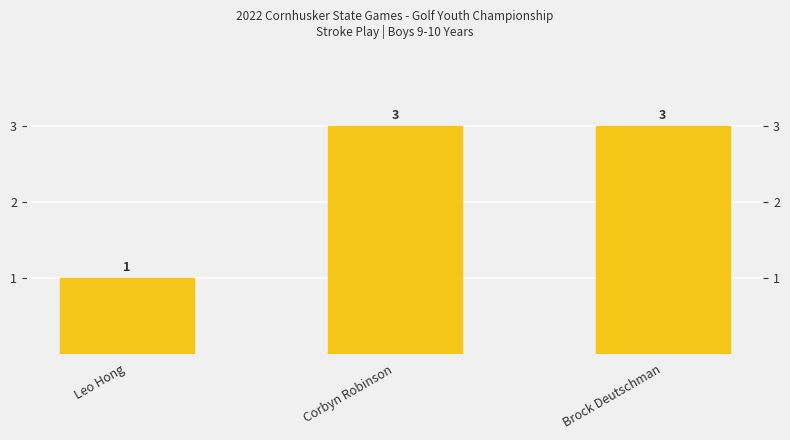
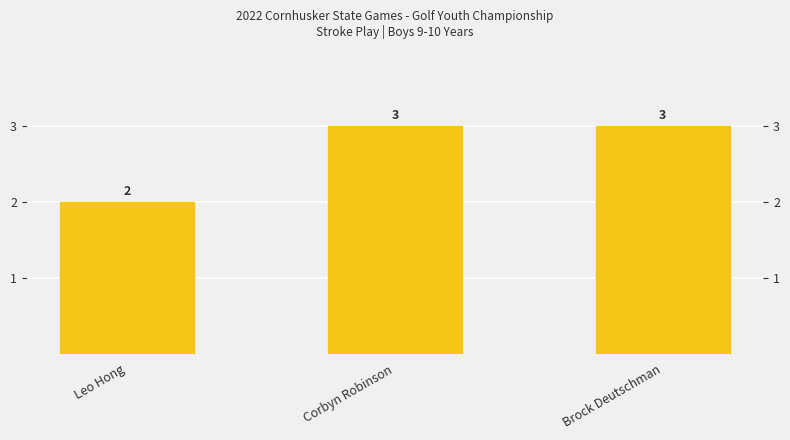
  {
-   "Leo Hong": 1,
+   "Leo Hong": 2,
    "Corbyn Robinson": 3,
    "Brock Deutschman": 3
  }
